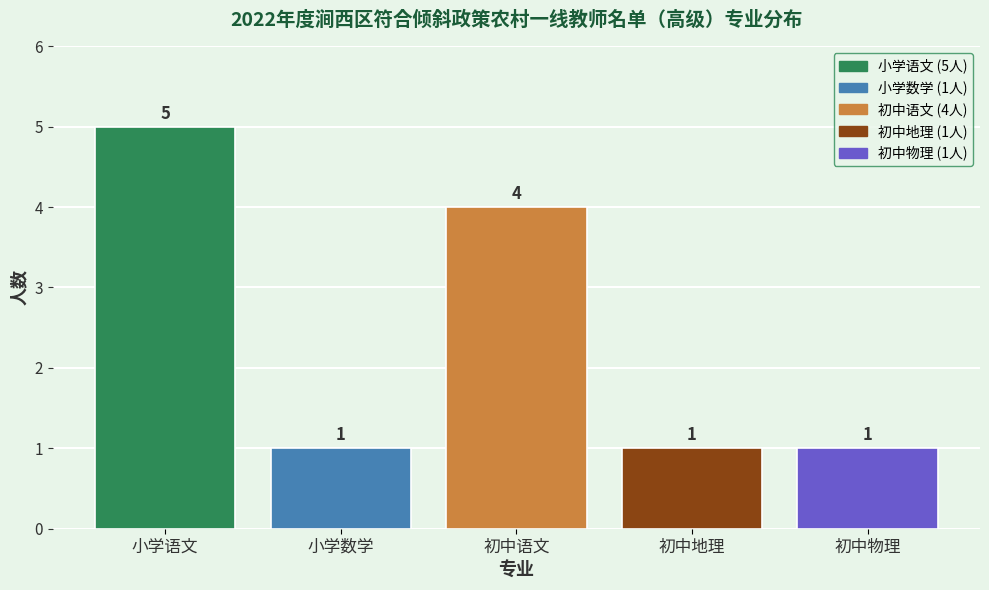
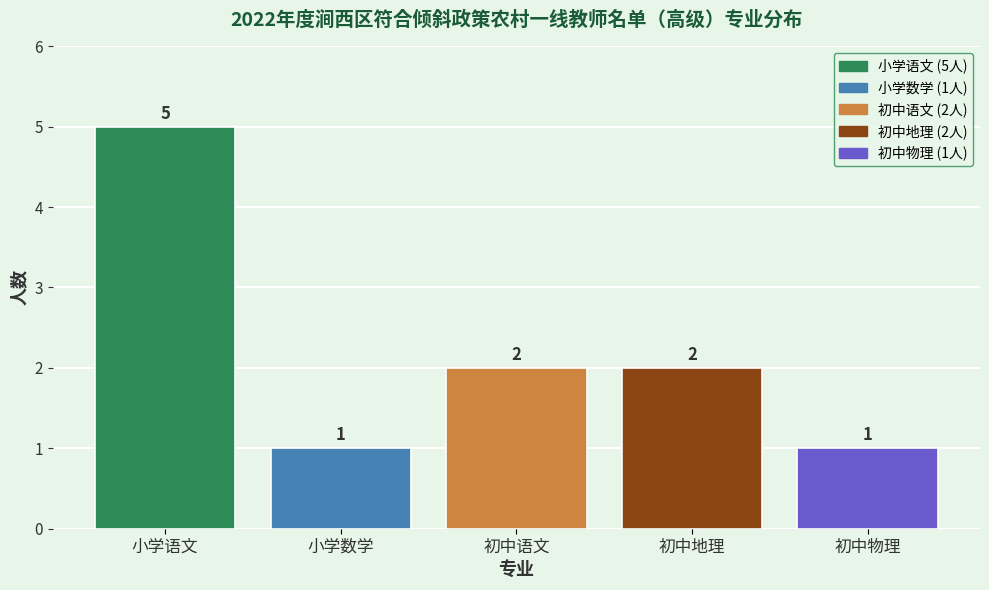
  {
    "小学语文": 5,
    "小学数学": 1,
-   "初中语文": 4,
-   "初中地理": 1,
+   "初中语文": 2,
+   "初中地理": 2,
    "初中物理": 1
  }
